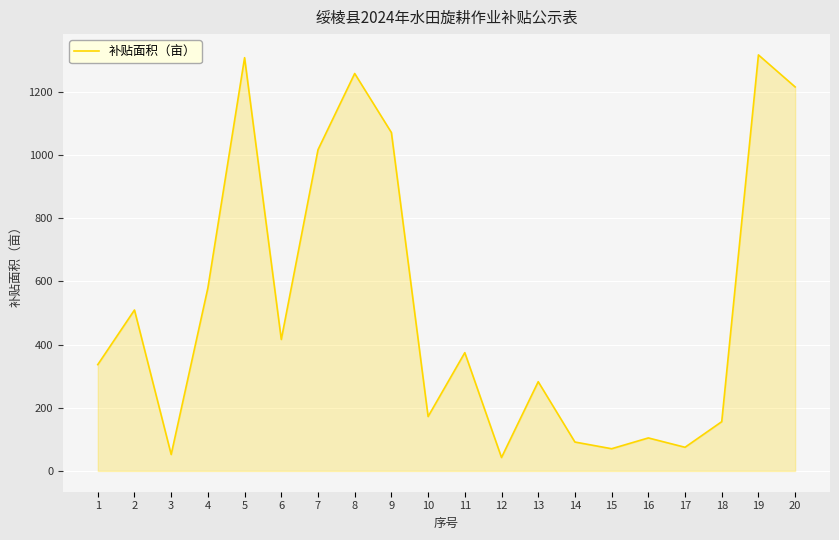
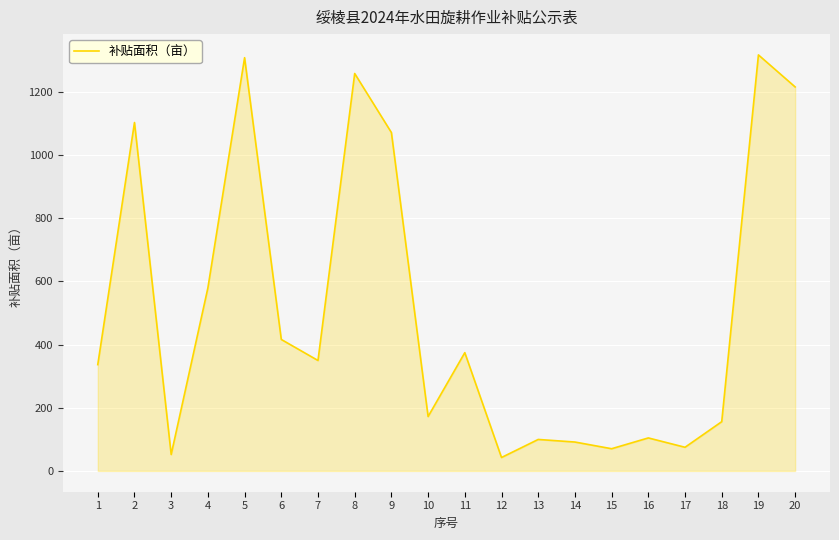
  {
    "1": 340,
-   "2": 510,
+   "2": 1100,
    "3": 50,
    "4": 580,
    "5": 1310,
    "6": 420,
-   "7": 1020,
+   "7": 350,
    "8": 1260,
    "9": 1070,
    "10": 170,
    "11": 370,
    "12": 40,
-   "13": 280,
+   "13": 100,
    "14": 90,
    "15": 70,
    "16": 100,
    "17": 70,
    "18": 160,
    "19": 1320,
    "20": 1220
  }
